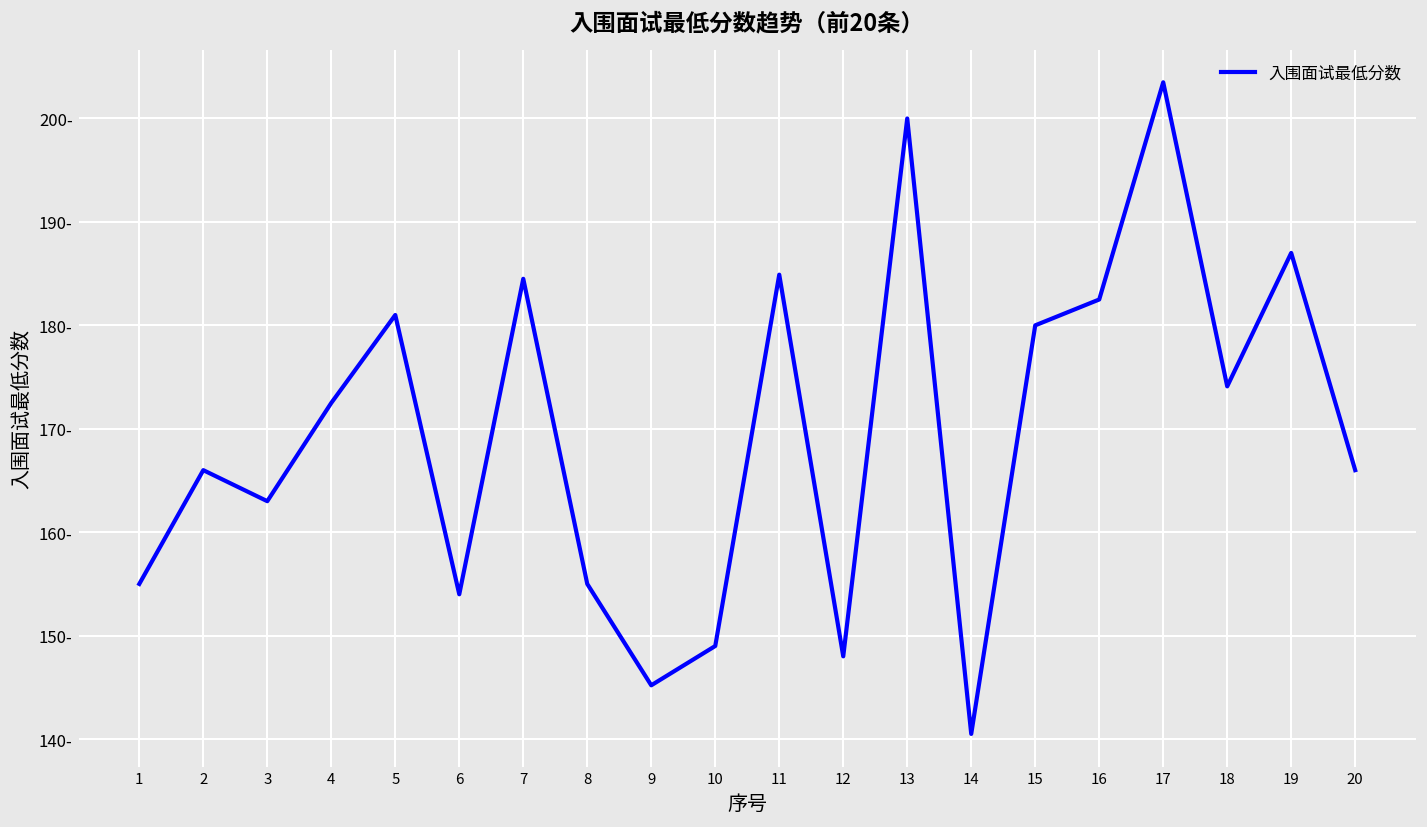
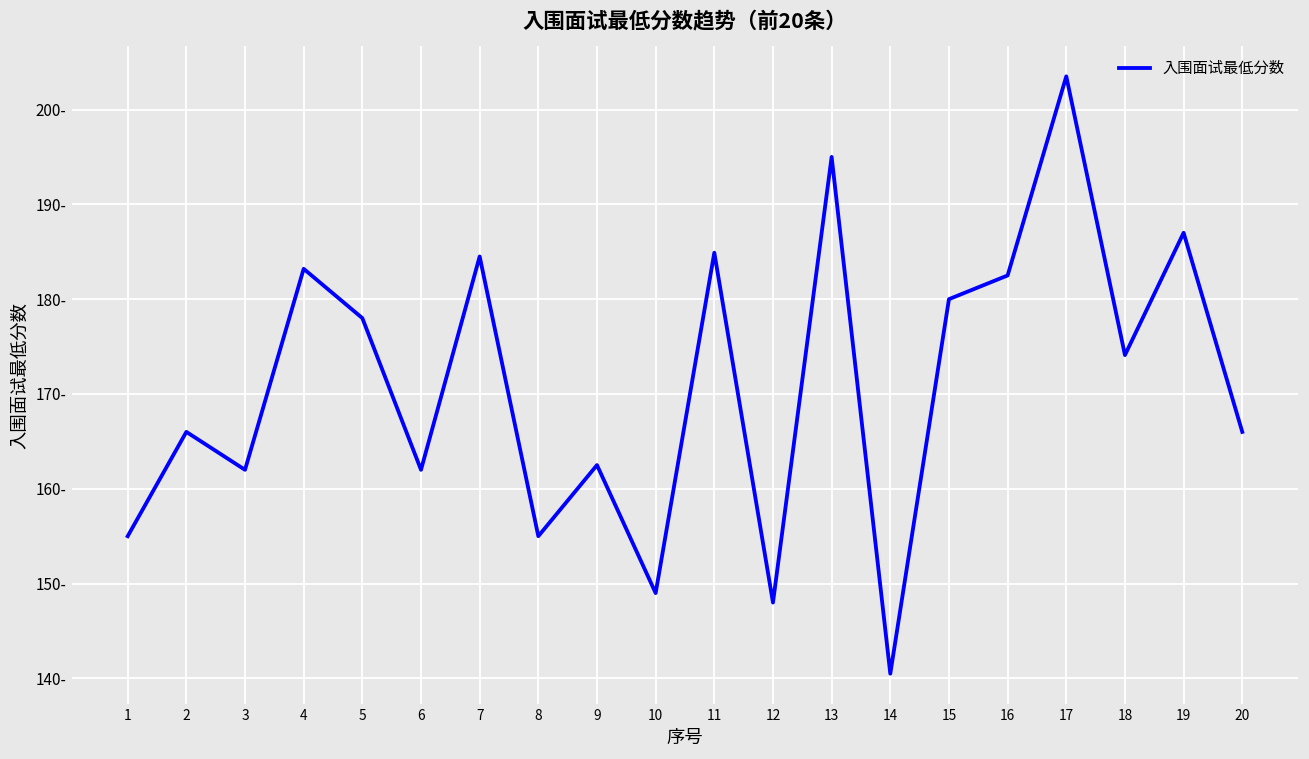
  {
    "1": "155-",
    "2": "166-",
-   "3": "163-",
-   "4": "173-",
-   "5": "181-",
-   "6": "154-",
+   "3": "162-",
+   "4": "183-",
+   "5": "178-",
+   "6": "162-",
    "7": "185-",
    "8": "155-",
-   "9": "145-",
+   "9": "163-",
    "10": "149-",
    "11": "185-",
    "12": "148-",
-   "13": "200-",
+   "13": "195-",
    "14": "141-",
    "15": "180-",
    "16": "183-",
    "17": "204-",
    "18": "174-",
    "19": "187-",
    "20": "166-"
  }
